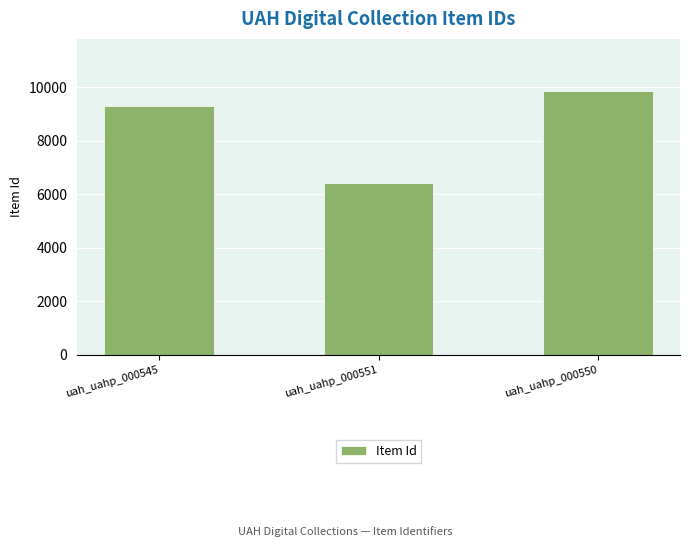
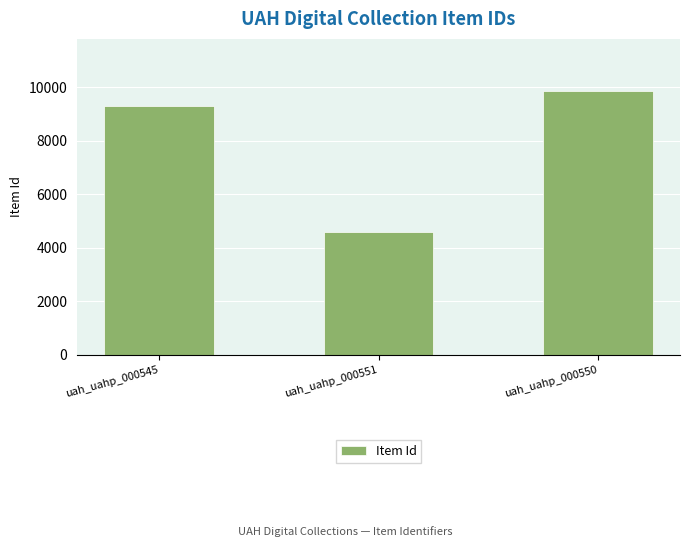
  {
    "uah_uahp_000545": 9300,
-   "uah_uahp_000551": 6400,
+   "uah_uahp_000551": 4600,
    "uah_uahp_000550": 9800
  }
